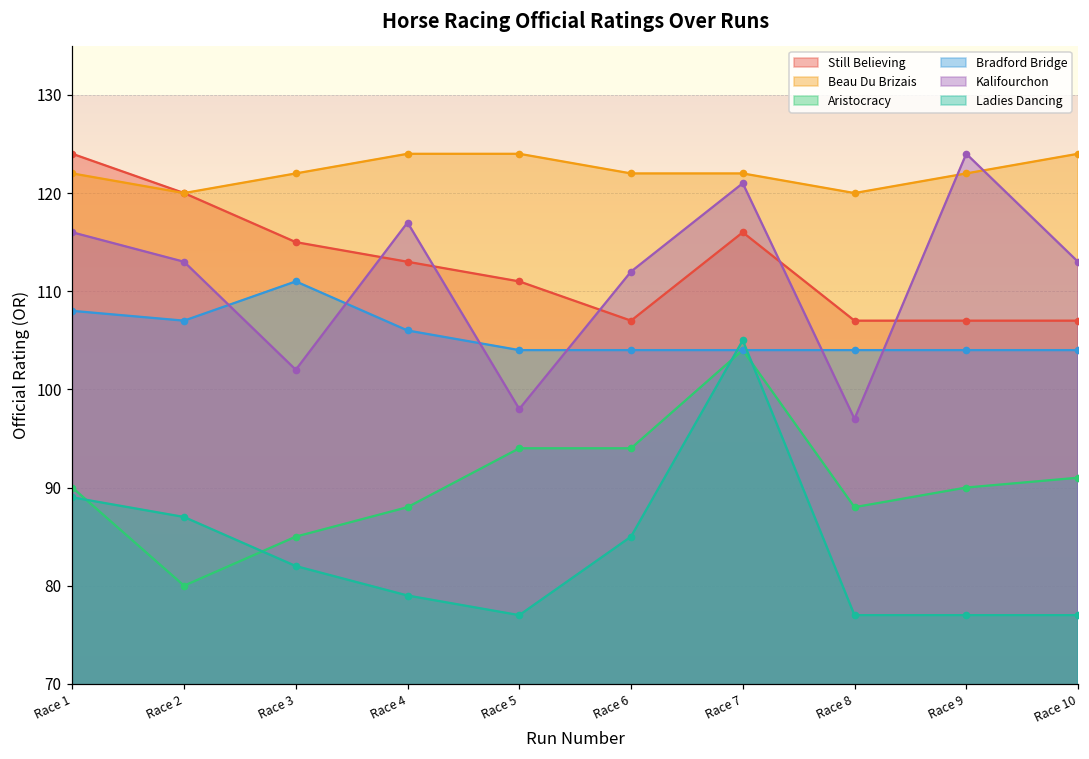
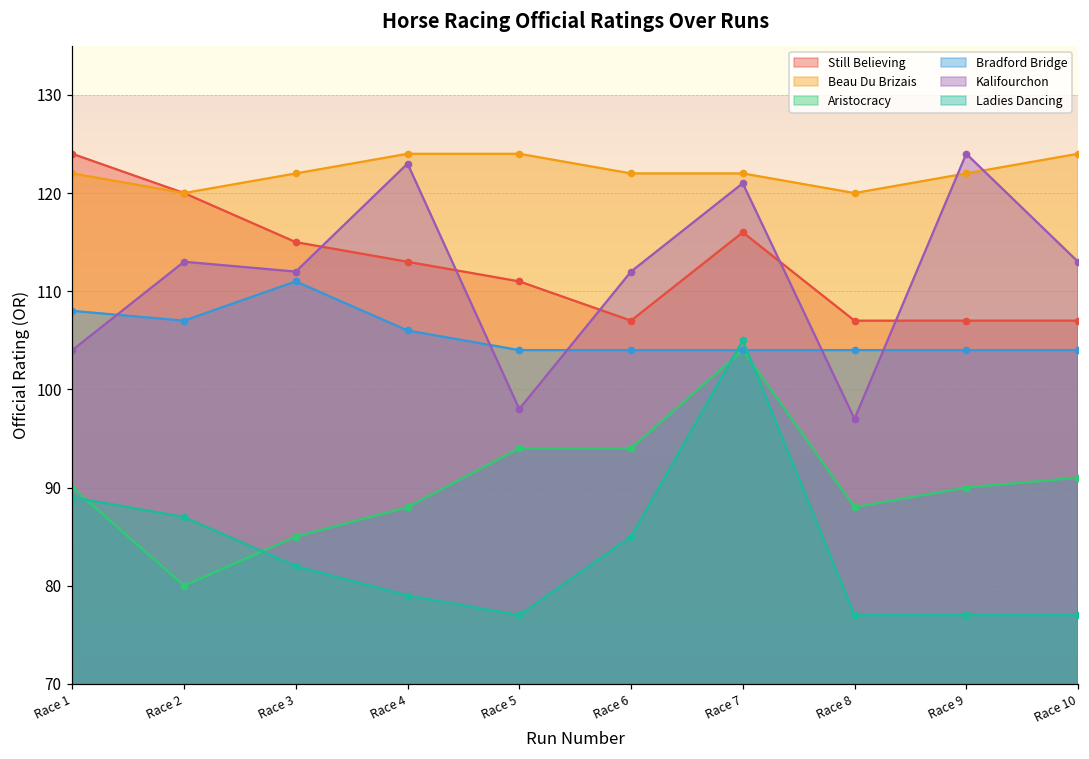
  {
    "Kalifourchon": {
-     "Race 1": 116,
+     "Race 1": 104,
      "Race 2": 113,
-     "Race 3": 102,
-     "Race 4": 117,
+     "Race 3": 112,
+     "Race 4": 123,
      "Race 5": 98,
      "Race 6": 112,
      "Race 7": 121,
      "Race 8": 97,
      "Race 9": 124,
      "Race 10": 113
    }
  }
